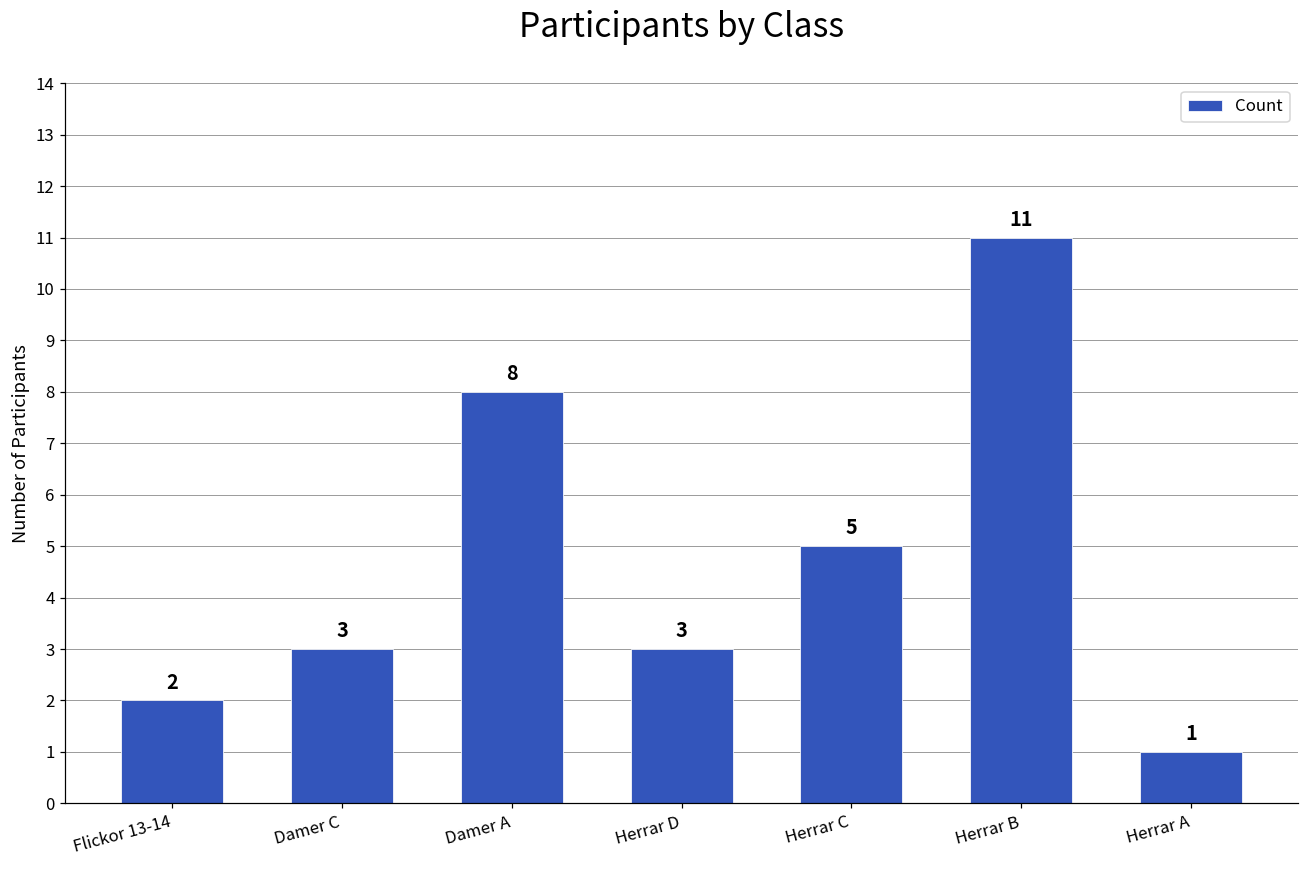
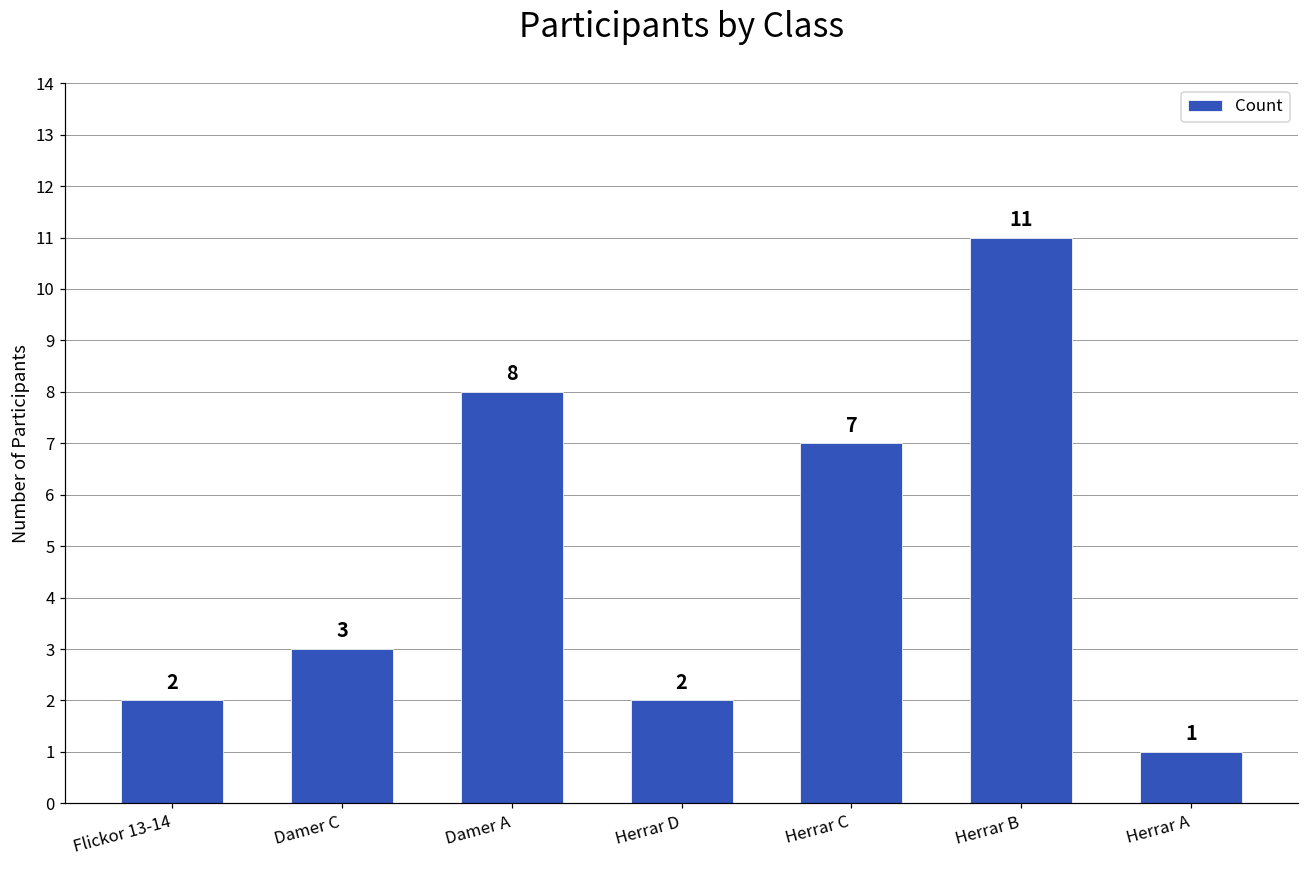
  {
    "Flickor 13-14": 2,
    "Damer C": 3,
    "Damer A": 8,
-   "Herrar D": 3,
-   "Herrar C": 5,
+   "Herrar D": 2,
+   "Herrar C": 7,
    "Herrar B": 11,
    "Herrar A": 1
  }
